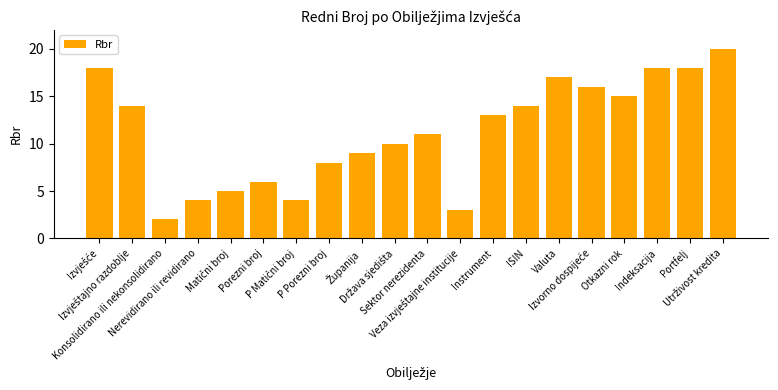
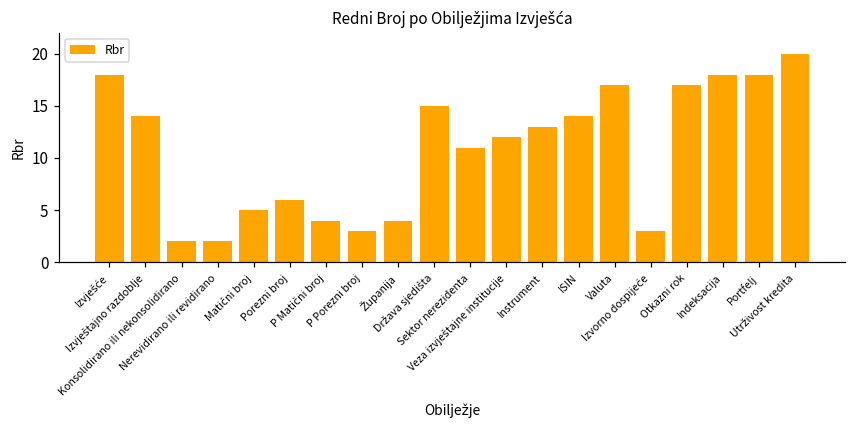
  {
    "Izvješće": 18,
    "Izvještajno razdoblje": 14,
    "Konsolidirano ili nekonsolidirano": 2,
-   "Nerevidirano ili revidirano": 4,
+   "Nerevidirano ili revidirano": 2,
    "Matični broj": 5,
    "Porezni broj": 6,
    "P Matični broj": 4,
-   "P Porezni broj": 8,
-   "Županija": 9,
-   "Država sjedišta": 10,
+   "P Porezni broj": 3,
+   "Županija": 4,
+   "Država sjedišta": 15,
    "Sektor nerezidenta": 11,
-   "Veza izvještajne institucije": 3,
+   "Veza izvještajne institucije": 12,
    "Instrument": 13,
    "ISIN": 14,
    "Valuta": 17,
-   "Izvorno dospijeće": 16,
-   "Otkazni rok": 15,
+   "Izvorno dospijeće": 3,
+   "Otkazni rok": 17,
    "Indeksacija": 18,
    "Portfelj": 18,
    "Utrživost kredita": 20
  }
